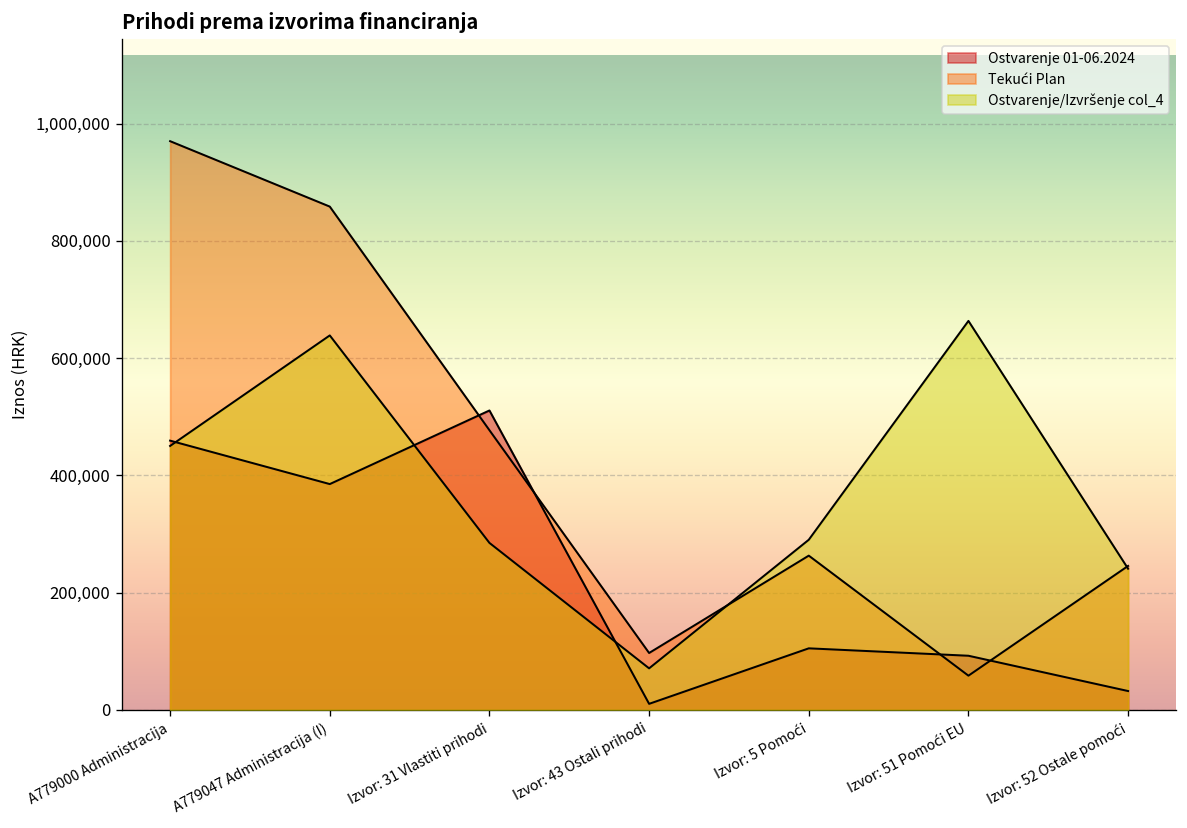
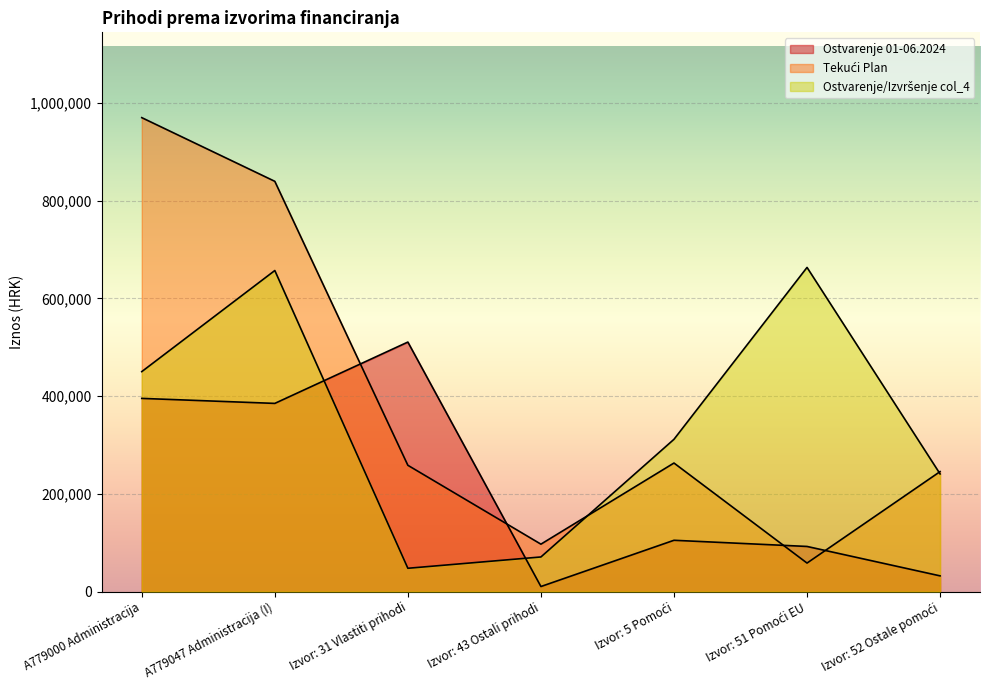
  {
    "Ostvarenje 01-06.2024": {
-     "A779000 Administracija": "460,000",
+     "A779000 Administracija": "400,000",
      "A779047 Administracija (I)": "390,000",
      "Izvor: 31 Vlastiti prihodi": "510,000",
      "Izvor: 43 Ostali prihodi": "10,000",
      "Izvor: 5 Pomoći": "110,000",
      "Izvor: 51 Pomoći EU": "90,000",
      "Izvor: 52 Ostale pomoći": "30,000"
    },
    "Tekući Plan": {
      "A779000 Administracija": "970,000",
-     "A779047 Administracija (I)": "860,000",
-     "Izvor: 31 Vlastiti prihodi": "480,000",
+     "A779047 Administracija (I)": "840,000",
+     "Izvor: 31 Vlastiti prihodi": "260,000",
      "Izvor: 43 Ostali prihodi": "100,000",
      "Izvor: 5 Pomoći": "260,000",
      "Izvor: 51 Pomoći EU": "60,000"
    },
    "Ostvarenje/Izvršenje col_4": {
      "A779000 Administracija": "450,000",
-     "A779047 Administracija (I)": "640,000",
-     "Izvor: 31 Vlastiti prihodi": "280,000",
+     "A779047 Administracija (I)": "660,000",
+     "Izvor: 31 Vlastiti prihodi": "50,000",
      "Izvor: 43 Ostali prihodi": "70,000",
-     "Izvor: 5 Pomoći": "290,000",
+     "Izvor: 5 Pomoći": "310,000",
      "Izvor: 51 Pomoći EU": "660,000"
    }
  }
